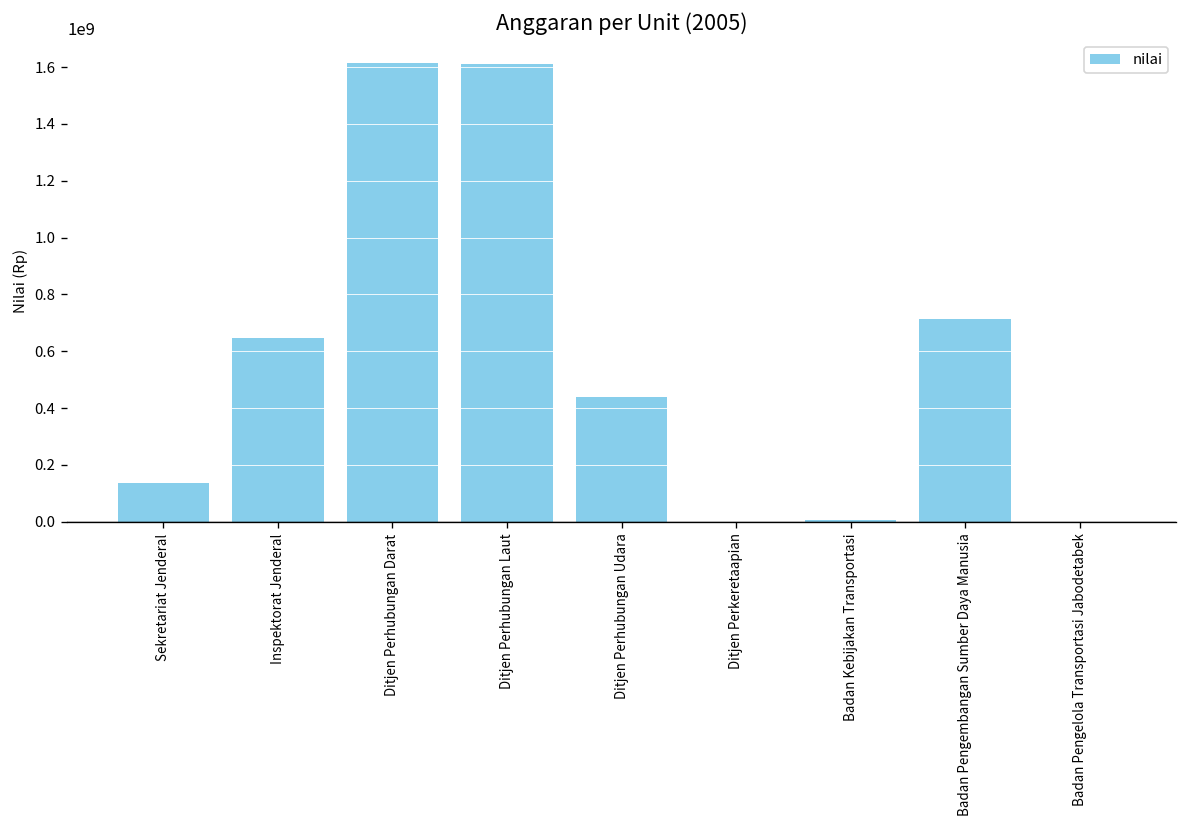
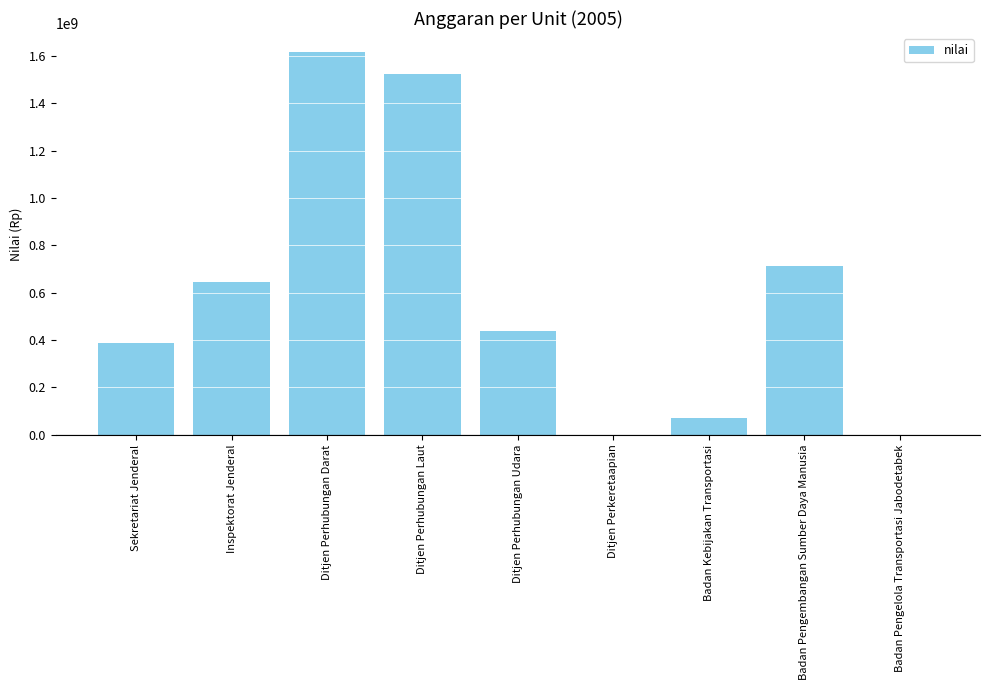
  {
-   "Sekretariat Jenderal": 140000000,
+   "Sekretariat Jenderal": 390000000,
    "Inspektorat Jenderal": 650000000,
    "Ditjen Perhubungan Darat": 1620000000,
-   "Ditjen Perhubungan Laut": 1610000000,
+   "Ditjen Perhubungan Laut": 1520000000,
    "Ditjen Perhubungan Udara": 440000000,
    "Ditjen Perkeretaapian": 0,
-   "Badan Kebijakan Transportasi": 10000000,
+   "Badan Kebijakan Transportasi": 70000000,
    "Badan Pengembangan Sumber Daya Manusia": 710000000,
    "Badan Pengelola Transportasi Jabodetabek": 0
  }
